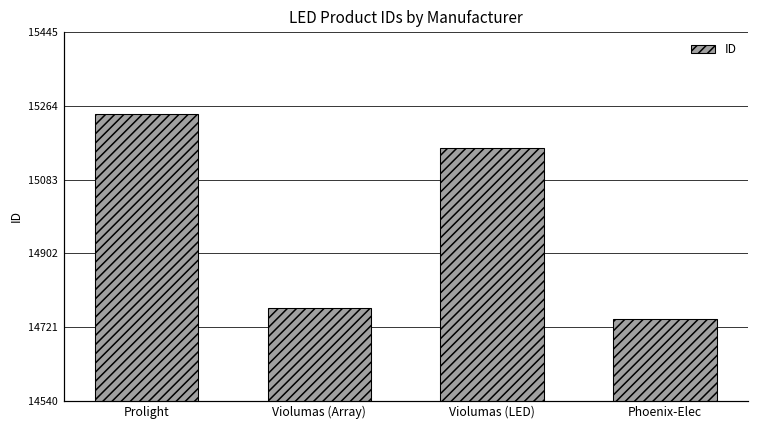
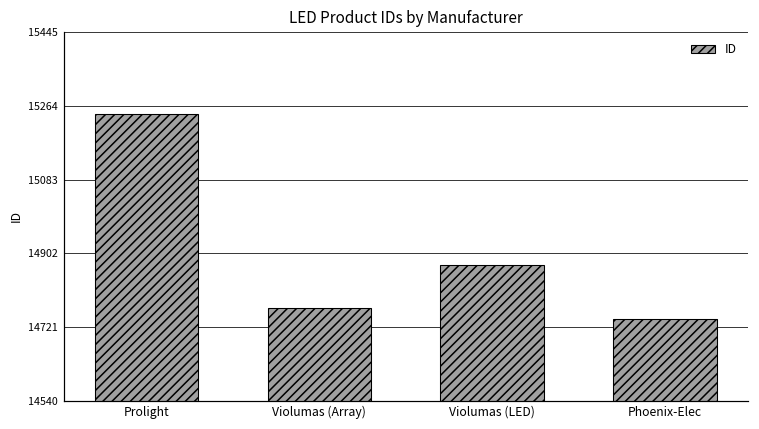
  {
    "Prolight": 15250,
    "Violumas (Array)": 14770,
-   "Violumas (LED)": 15160,
+   "Violumas (LED)": 14870,
    "Phoenix-Elec": 14740
  }
